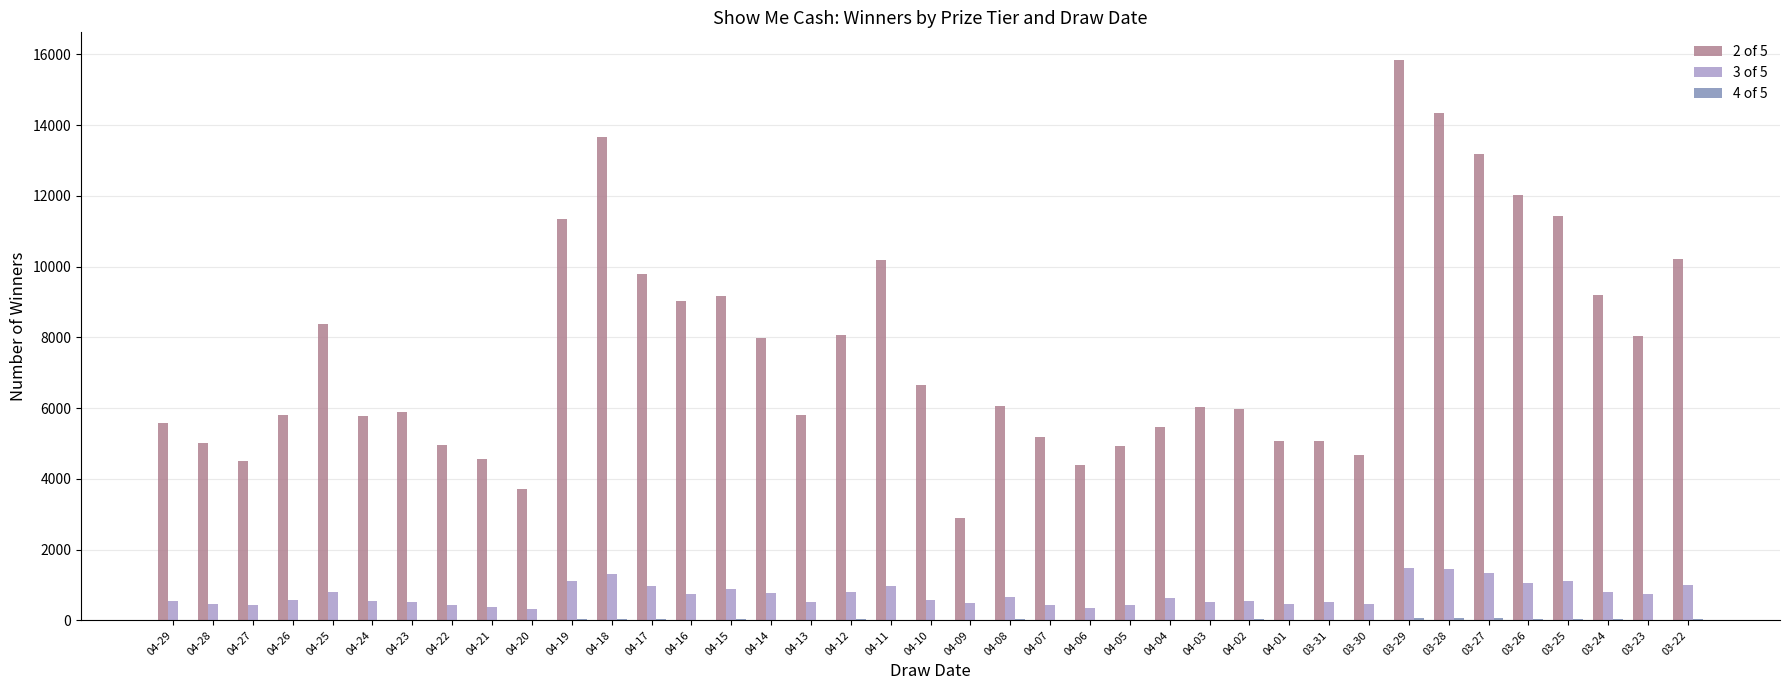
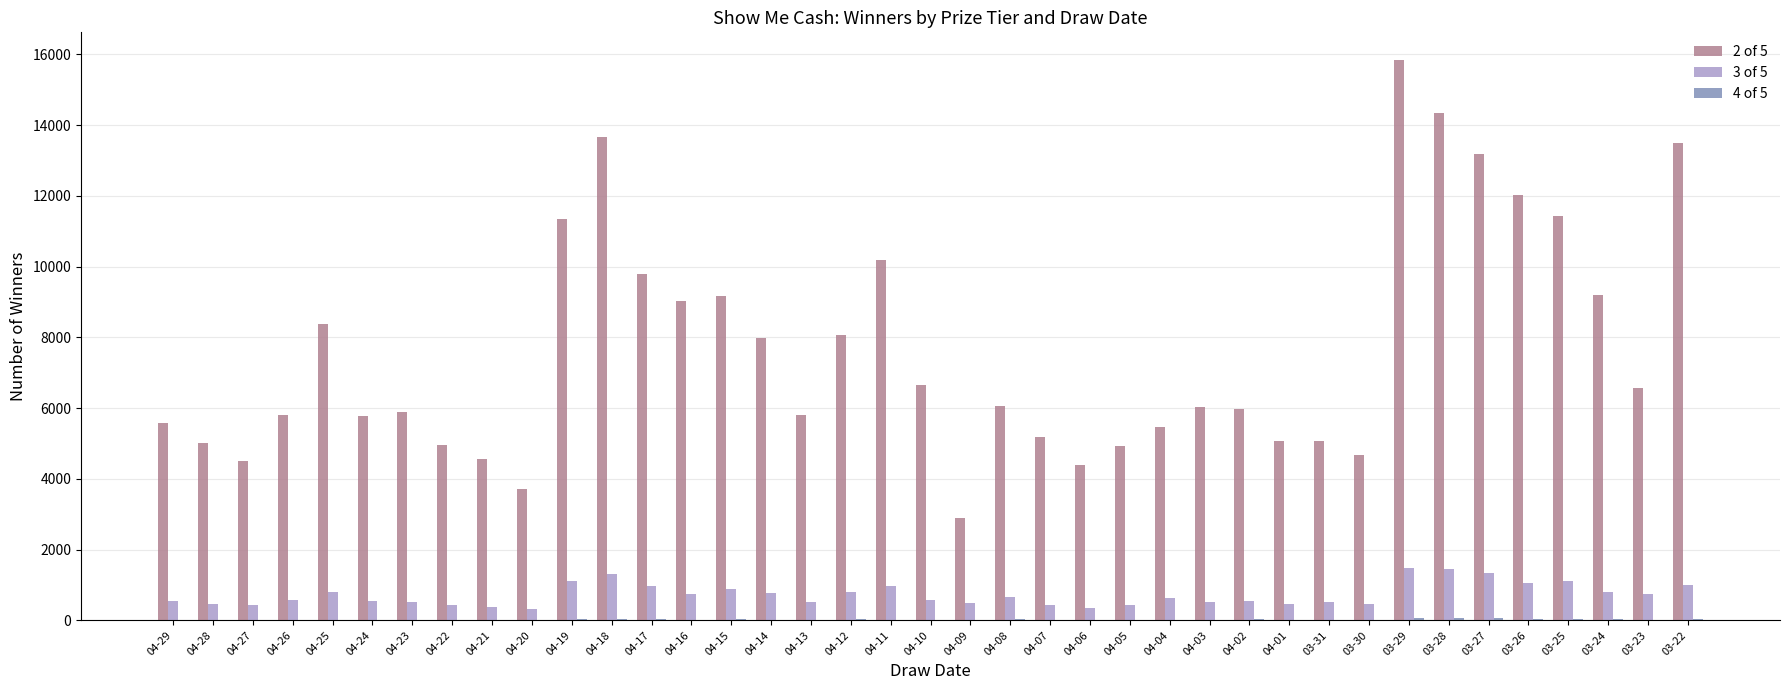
  {
    "2 of 5": {
      "04-29": 5600,
      "04-28": 5000,
      "04-27": 4500,
      "04-26": 5800,
      "04-25": 8400,
      "04-24": 5800,
      "04-23": 5900,
      "04-22": 5000,
      "04-21": 4500,
      "04-20": 3700,
      "04-19": 11300,
      "04-18": 13600,
      "04-17": 9800,
      "04-16": 9000,
      "04-15": 9200,
      "04-14": 8000,
      "04-13": 5800,
      "04-12": 8100,
      "04-11": 10200,
      "04-10": 6700,
      "04-09": 2900,
      "04-08": 6100,
      "04-07": 5200,
      "04-06": 4400,
      "04-05": 4900,
      "04-04": 5500,
      "04-03": 6000,
      "04-02": 6000,
      "04-01": 5100,
      "03-31": 5100,
      "03-30": 4700,
      "03-29": 15800,
      "03-28": 14300,
      "03-27": 13200,
      "03-26": 12000,
      "03-25": 11400,
      "03-24": 9200,
-     "03-23": 8000,
-     "03-22": 10200
+     "03-23": 6600,
+     "03-22": 13500
    }
  }
